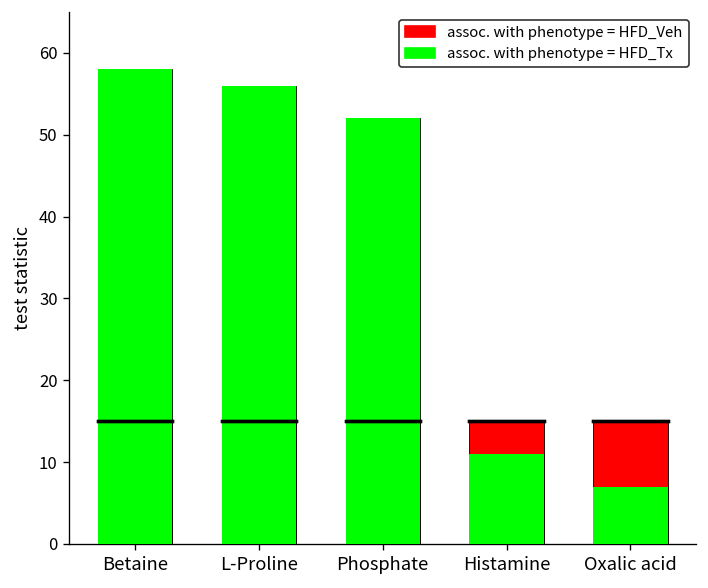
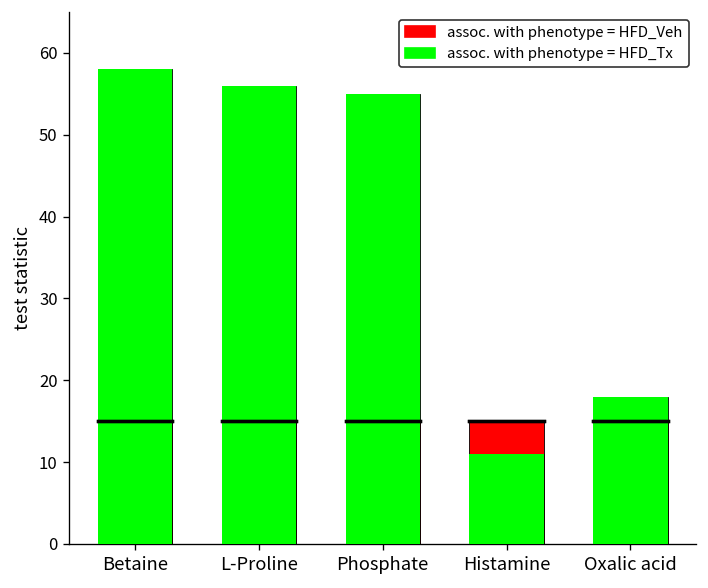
  {
    "assoc. with phenotype = HFD_Tx": {
      "Betaine": 58,
      "L-Proline": 56,
-     "Phosphate": 52,
-     "Oxalic acid": 7
+     "Phosphate": 55,
+     "Oxalic acid": 18
    },
    "assoc. with phenotype = HFD_Veh": {
      "Histamine": 15
    }
  }
